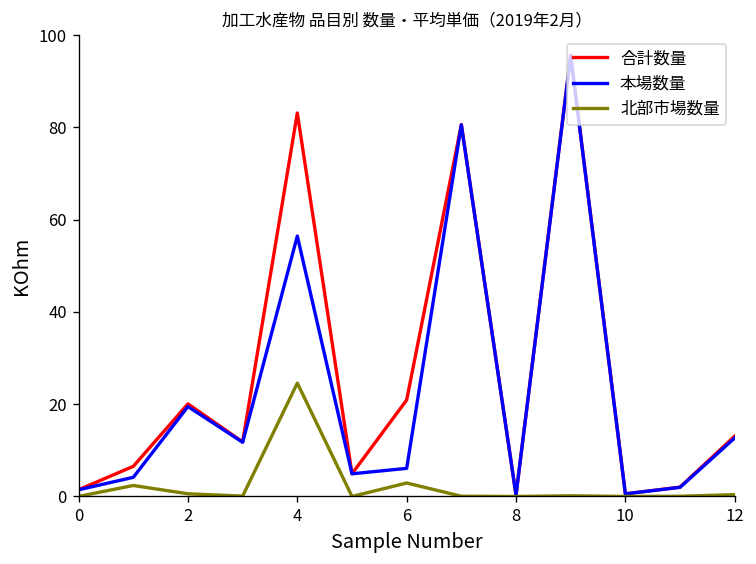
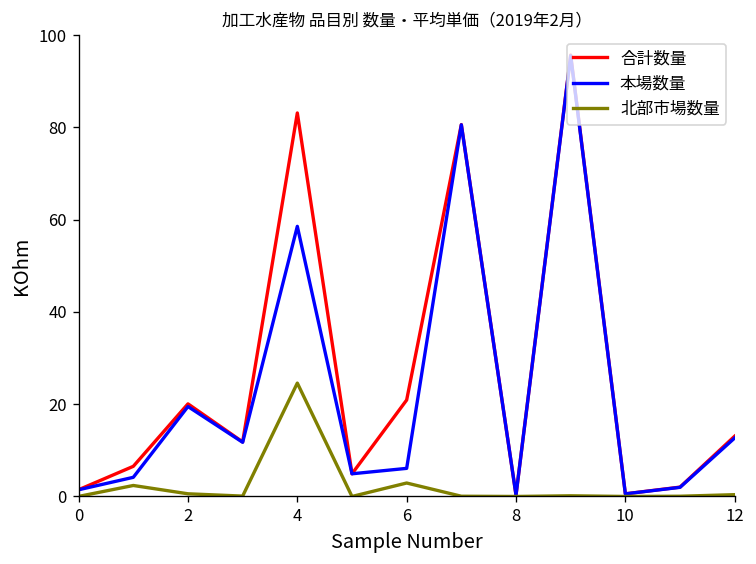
  {
    "合計数量": {
      "4": 83,
      "6": 21
    },
    "本場数量": {
-     "4": 56,
+     "4": 59,
      "6": 6
    },
    "北部市場数量": {
      "0": 0,
      "2": 1,
      "4": 25,
      "6": 3,
      "12": 0
    }
  }
